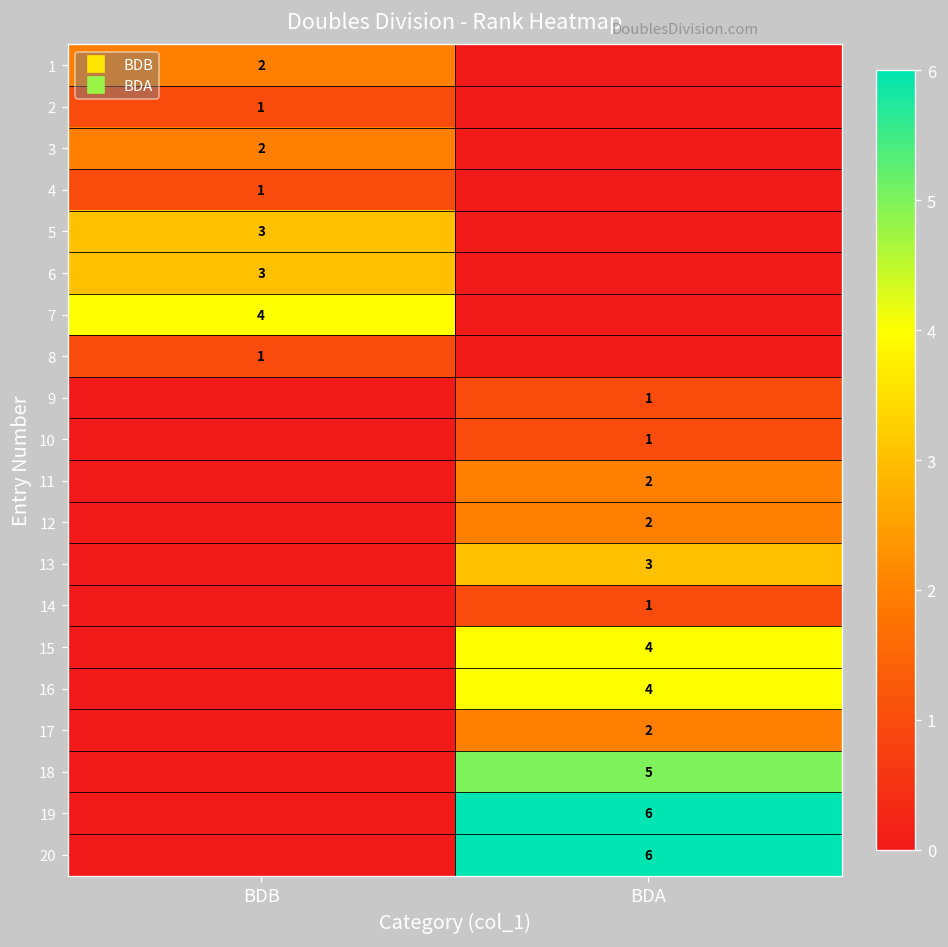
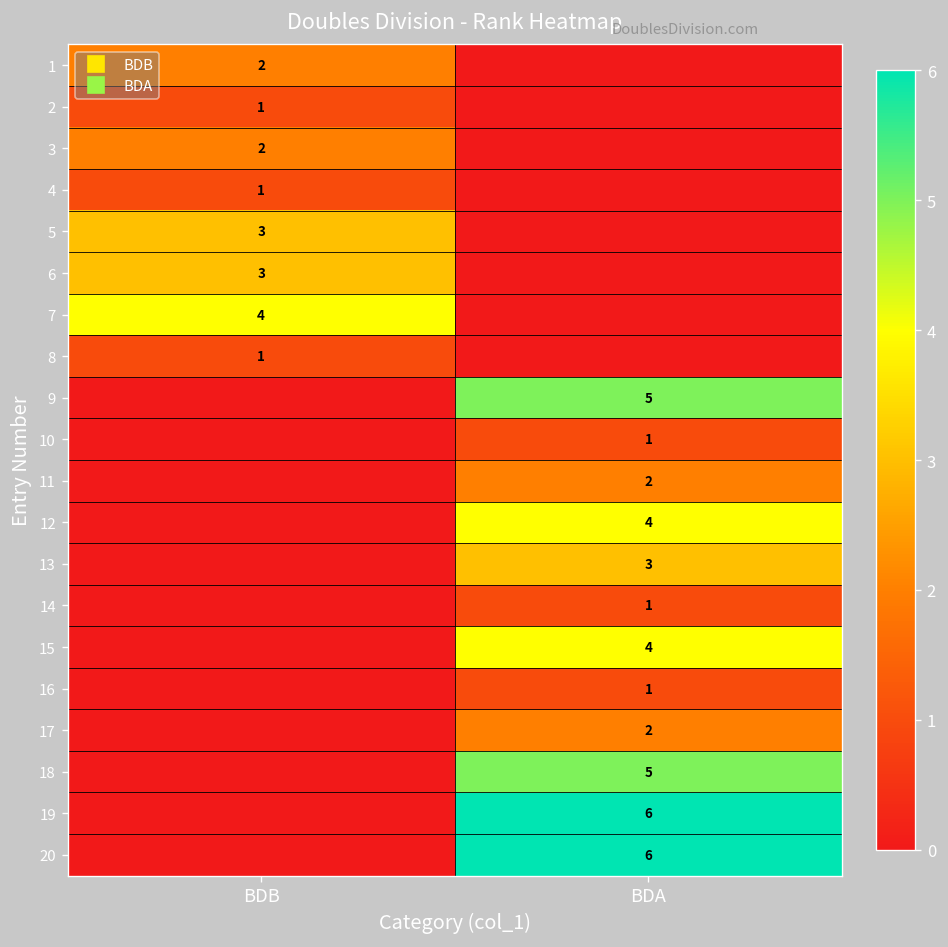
  {
    "1": {
      "BDB": 2
    },
    "2": {
      "BDB": 1
    },
    "3": {
      "BDB": 2
    },
    "4": {
      "BDB": 1
    },
    "5": {
      "BDB": 3
    },
    "6": {
      "BDB": 3
    },
    "7": {
      "BDB": 4
    },
    "8": {
      "BDB": 1
    },
    "9": {
-     "BDA": 1
+     "BDA": 5
    },
    "10": {
      "BDA": 1
    },
    "11": {
      "BDA": 2
    },
    "12": {
-     "BDA": 2
+     "BDA": 4
    },
    "13": {
      "BDA": 3
    },
    "14": {
      "BDA": 1
    },
    "15": {
      "BDA": 4
    },
    "16": {
-     "BDA": 4
+     "BDA": 1
    },
    "17": {
      "BDA": 2
    },
    "18": {
      "BDA": 5
    },
    "19": {
      "BDA": 6
    },
    "20": {
      "BDA": 6
    }
  }
